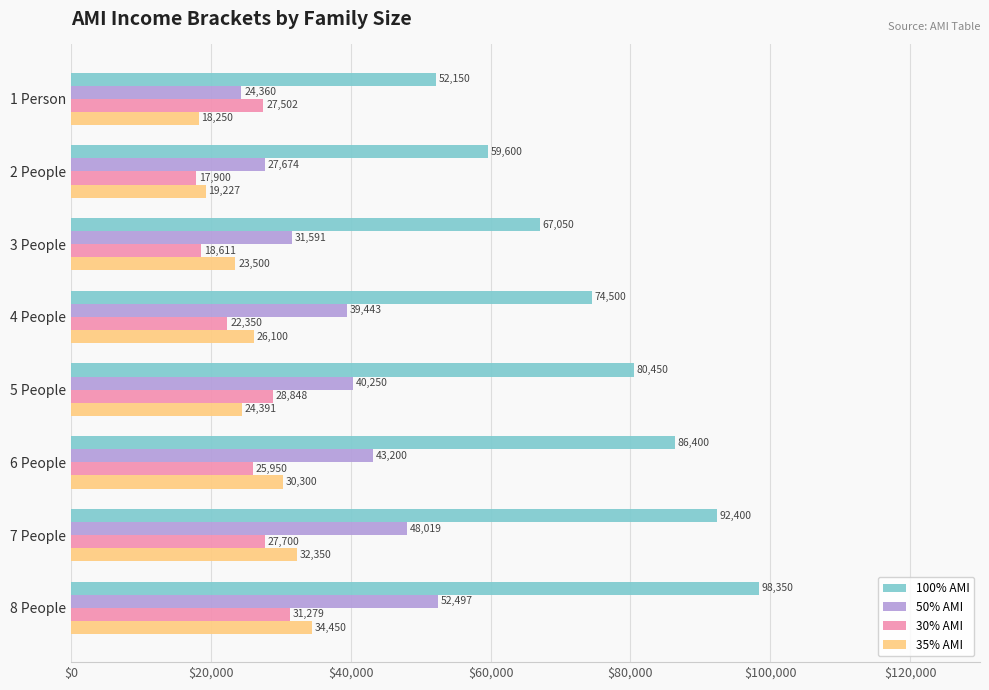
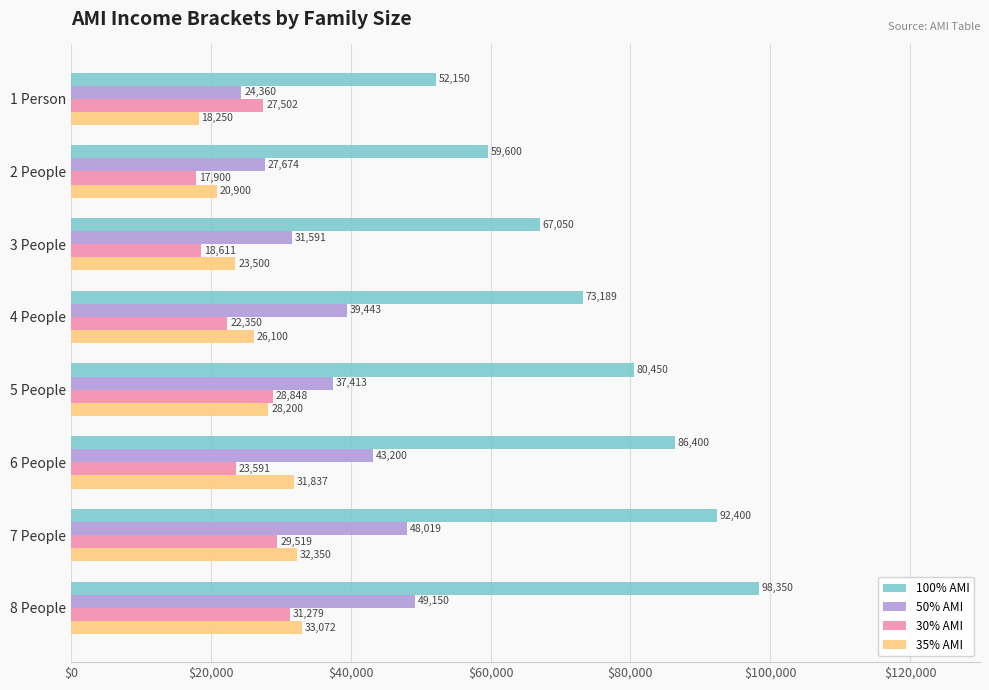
  {
    "100% AMI": {
      "1 Person": "52,150",
      "2 People": "59,600",
      "3 People": "67,050",
-     "4 People": "74,500",
+     "4 People": "73,189",
      "5 People": "80,450",
      "6 People": "86,400",
      "7 People": "92,400",
      "8 People": "98,350"
    },
    "50% AMI": {
      "1 Person": "24,360",
      "2 People": "27,674",
      "3 People": "31,591",
      "4 People": "39,443",
-     "5 People": "40,250",
+     "5 People": "37,413",
      "6 People": "43,200",
      "7 People": "48,019",
-     "8 People": "52,497"
+     "8 People": "49,150"
    },
    "30% AMI": {
      "1 Person": "27,502",
      "2 People": "17,900",
      "3 People": "18,611",
      "4 People": "22,350",
      "5 People": "28,848",
-     "6 People": "25,950",
-     "7 People": "27,700",
+     "6 People": "23,591",
+     "7 People": "29,519",
      "8 People": "31,279"
    },
    "35% AMI": {
      "1 Person": "18,250",
-     "2 People": "19,227",
+     "2 People": "20,900",
      "3 People": "23,500",
      "4 People": "26,100",
-     "5 People": "24,391",
-     "6 People": "30,300",
+     "5 People": "28,200",
+     "6 People": "31,837",
      "7 People": "32,350",
-     "8 People": "34,450"
+     "8 People": "33,072"
    }
  }
